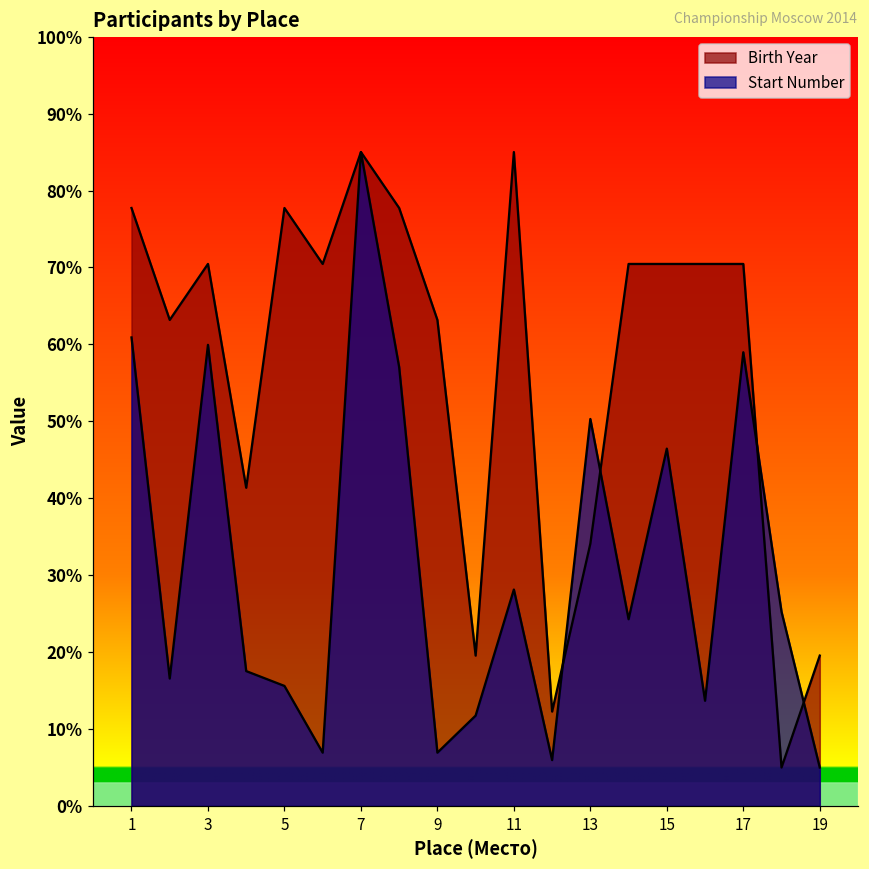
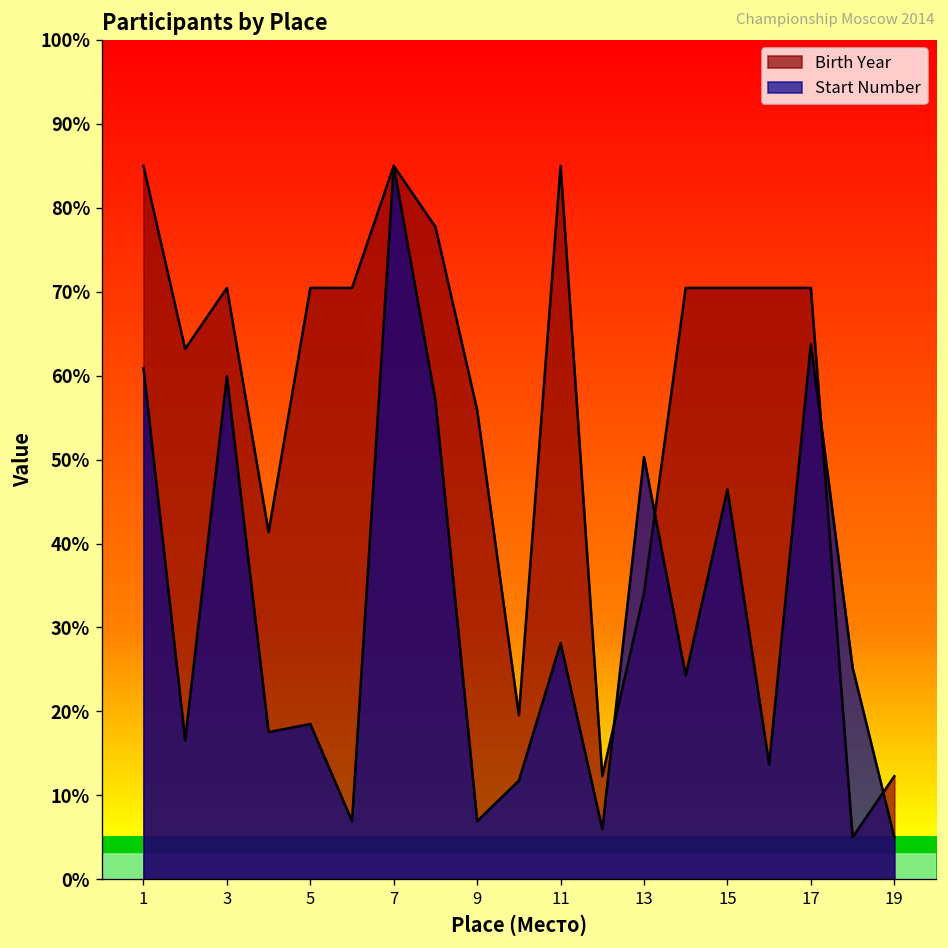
  {
    "Birth Year": {
-     "1": "78%",
+     "1": "85%",
      "3": "70%",
-     "5": "78%",
-     "9": "63%",
+     "5": "70%",
+     "9": "56%",
      "11": "85%",
      "13": "34%",
      "15": "70%",
      "17": "70%",
-     "19": "20%"
+     "19": "12%"
    },
    "Start Number": {
      "1": "61%",
      "3": "60%",
-     "5": "16%",
+     "5": "18%",
      "9": "7%",
      "11": "28%",
      "13": "50%",
      "15": "46%",
-     "17": "59%",
+     "17": "64%",
      "19": "5%"
    }
  }
